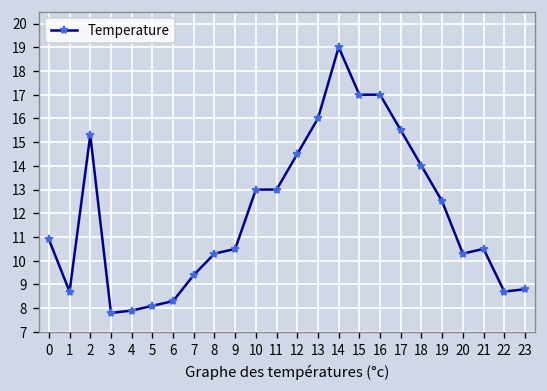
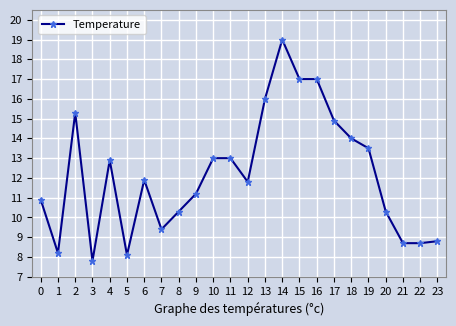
  {
    "0": 10.9,
-   "1": 8.7,
+   "1": 8.2,
    "2": 15.3,
    "3": 7.8,
-   "4": 7.9,
+   "4": 12.9,
    "5": 8.1,
-   "6": 8.3,
+   "6": 11.9,
    "7": 9.4,
    "8": 10.3,
-   "9": 10.5,
+   "9": 11.2,
    "10": 13.0,
    "11": 13.0,
-   "12": 14.5,
+   "12": 11.8,
    "13": 16.0,
    "14": 19.0,
    "15": 17.0,
    "16": 17.0,
-   "17": 15.5,
+   "17": 14.9,
    "18": 14.0,
-   "19": 12.5,
+   "19": 13.5,
    "20": 10.3,
-   "21": 10.5,
+   "21": 8.7,
    "22": 8.7,
    "23": 8.8
  }
